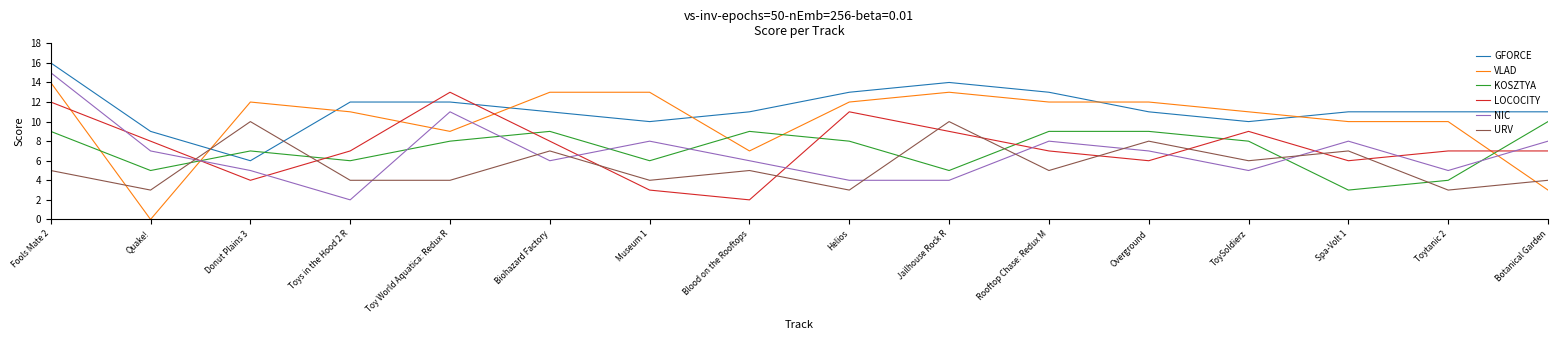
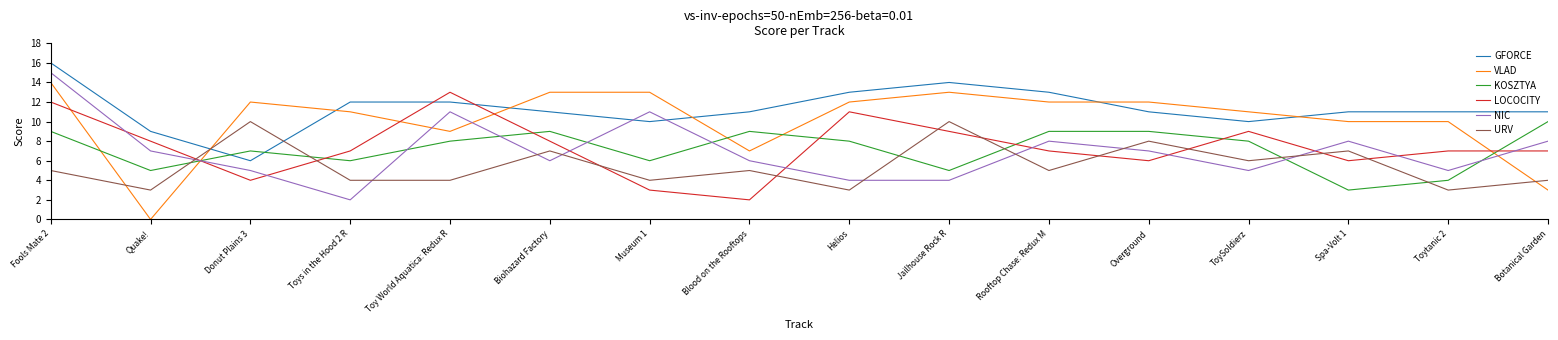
  {
    "GFORCE": {
      "Fools Mate 2": 16,
      "Quake!": 9,
      "Donut Plains 3": 6,
      "Toys in the Hood 2 R": 12,
      "Toy World Aquatica: Redux R": 12,
      "Biohazard Factory": 11,
      "Museum 1": 10,
      "Blood on the Rooftops": 11,
      "Helios": 13,
      "Jailhouse Rock R": 14,
      "Rooftop Chase: Redux M": 13,
      "Overground": 11,
      "ToySoldierz": 10,
      "Spa-Volt 1": 11,
      "Toytanic 2": 11,
      "Botanical Garden": 11
    },
    "VLAD": {
      "Fools Mate 2": 14,
      "Quake!": 0,
      "Donut Plains 3": 12,
      "Toys in the Hood 2 R": 11,
      "Toy World Aquatica: Redux R": 9,
      "Biohazard Factory": 13,
      "Museum 1": 13,
      "Blood on the Rooftops": 7,
      "Helios": 12,
      "Jailhouse Rock R": 13,
      "Rooftop Chase: Redux M": 12,
      "Overground": 12,
      "ToySoldierz": 11,
      "Spa-Volt 1": 10,
      "Toytanic 2": 10,
      "Botanical Garden": 3
    },
    "KOSZTYA": {
      "Fools Mate 2": 9,
      "Quake!": 5,
      "Donut Plains 3": 7,
      "Toys in the Hood 2 R": 6,
      "Toy World Aquatica: Redux R": 8,
      "Biohazard Factory": 9,
      "Museum 1": 6,
      "Blood on the Rooftops": 9,
      "Helios": 8,
      "Jailhouse Rock R": 5,
      "Rooftop Chase: Redux M": 9,
      "Overground": 9,
      "ToySoldierz": 8,
      "Spa-Volt 1": 3,
      "Toytanic 2": 4,
      "Botanical Garden": 10
    },
    "LOCOCITY": {
      "Fools Mate 2": 12,
      "Quake!": 8,
      "Donut Plains 3": 4,
      "Toys in the Hood 2 R": 7,
      "Toy World Aquatica: Redux R": 13,
      "Biohazard Factory": 8,
      "Museum 1": 3,
      "Blood on the Rooftops": 2,
      "Helios": 11,
      "Jailhouse Rock R": 9,
      "Rooftop Chase: Redux M": 7,
      "Overground": 6,
      "ToySoldierz": 9,
      "Spa-Volt 1": 6,
      "Toytanic 2": 7,
      "Botanical Garden": 7
    },
    "NIC": {
      "Fools Mate 2": 15,
      "Quake!": 7,
      "Donut Plains 3": 5,
      "Toys in the Hood 2 R": 2,
      "Toy World Aquatica: Redux R": 11,
      "Biohazard Factory": 6,
-     "Museum 1": 8,
+     "Museum 1": 11,
      "Blood on the Rooftops": 6,
      "Helios": 4,
      "Jailhouse Rock R": 4,
      "Rooftop Chase: Redux M": 8,
      "Overground": 7,
      "ToySoldierz": 5,
      "Spa-Volt 1": 8,
      "Toytanic 2": 5,
      "Botanical Garden": 8
    },
    "URV": {
      "Fools Mate 2": 5,
      "Quake!": 3,
      "Donut Plains 3": 10,
      "Toys in the Hood 2 R": 4,
      "Toy World Aquatica: Redux R": 4,
      "Biohazard Factory": 7,
      "Museum 1": 4,
      "Blood on the Rooftops": 5,
      "Helios": 3,
      "Jailhouse Rock R": 10,
      "Rooftop Chase: Redux M": 5,
      "Overground": 8,
      "ToySoldierz": 6,
      "Spa-Volt 1": 7,
      "Toytanic 2": 3,
      "Botanical Garden": 4
    }
  }
